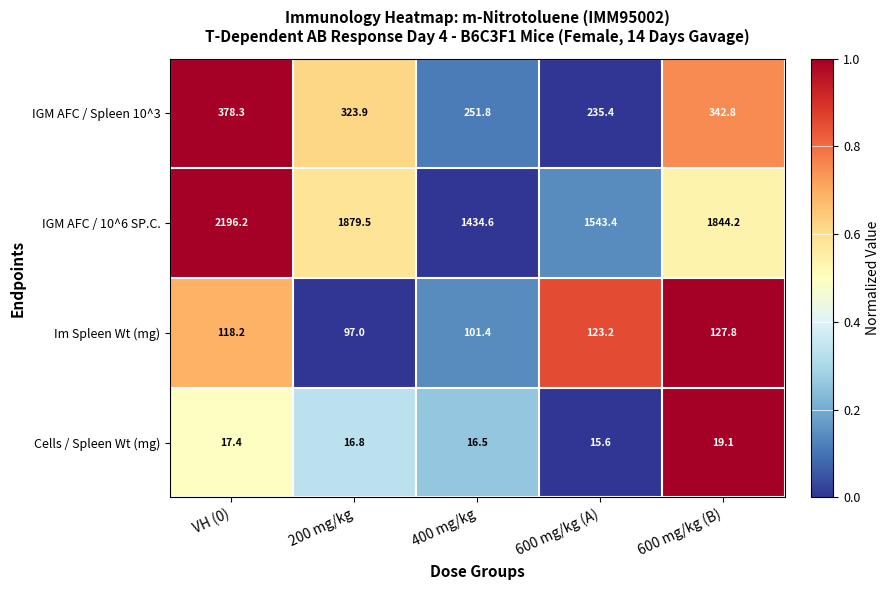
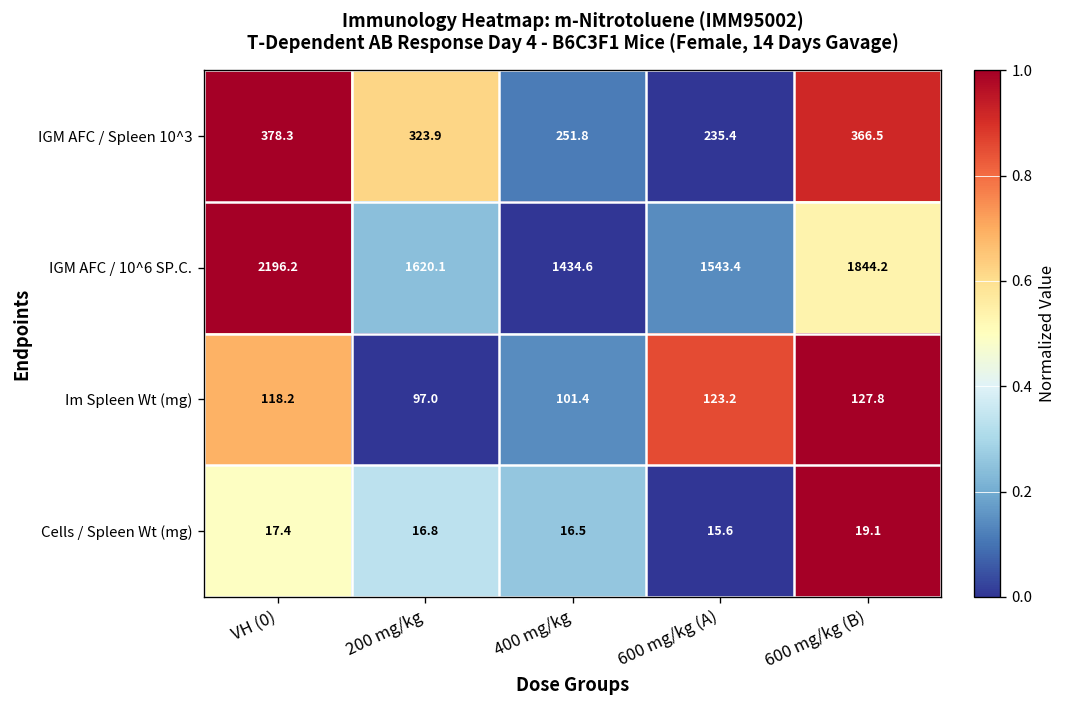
  {
    "IGM AFC / Spleen 10^3": {
      "VH (0)": 378.3,
      "200 mg/kg": 323.9,
      "400 mg/kg": 251.8,
      "600 mg/kg (A)": 235.4,
-     "600 mg/kg (B)": 342.8
+     "600 mg/kg (B)": 366.5
    },
    "IGM AFC / 10^6 SP.C.": {
      "VH (0)": 2196.2,
-     "200 mg/kg": 1879.5,
+     "200 mg/kg": 1620.1,
      "400 mg/kg": 1434.6,
      "600 mg/kg (A)": 1543.4,
      "600 mg/kg (B)": 1844.2
    },
    "Im Spleen Wt (mg)": {
      "VH (0)": 118.2,
      "200 mg/kg": 97.0,
      "400 mg/kg": 101.4,
      "600 mg/kg (A)": 123.2,
      "600 mg/kg (B)": 127.8
    },
    "Cells / Spleen Wt (mg)": {
      "VH (0)": 17.4,
      "200 mg/kg": 16.8,
      "400 mg/kg": 16.5,
      "600 mg/kg (A)": 15.6,
      "600 mg/kg (B)": 19.1
    }
  }
